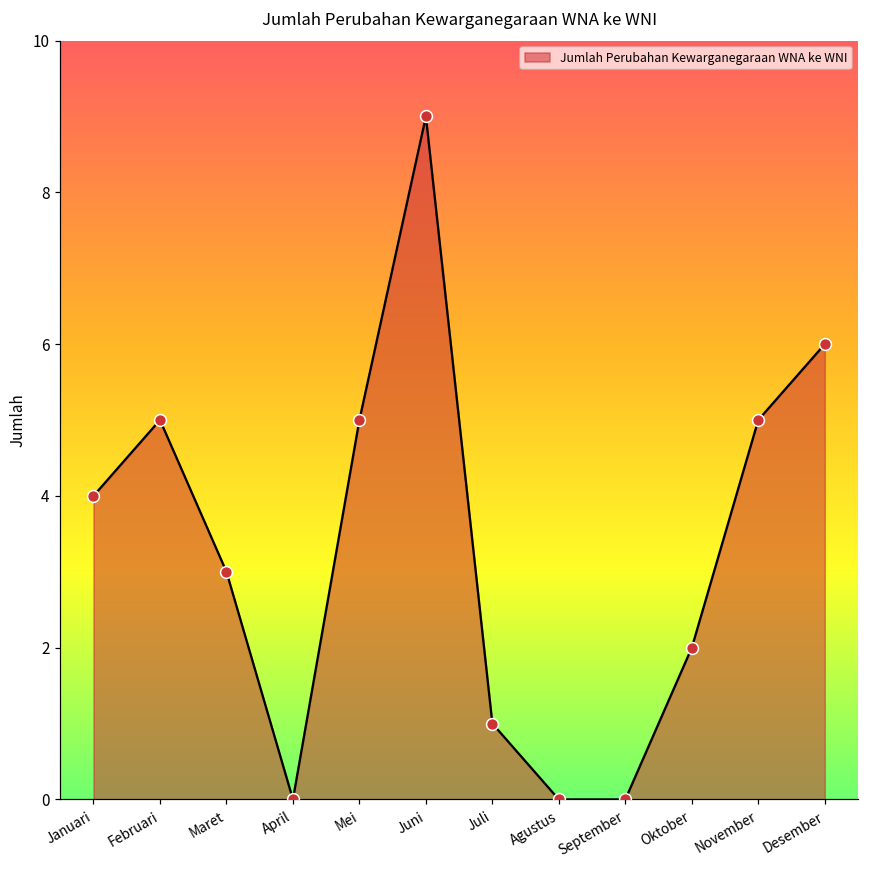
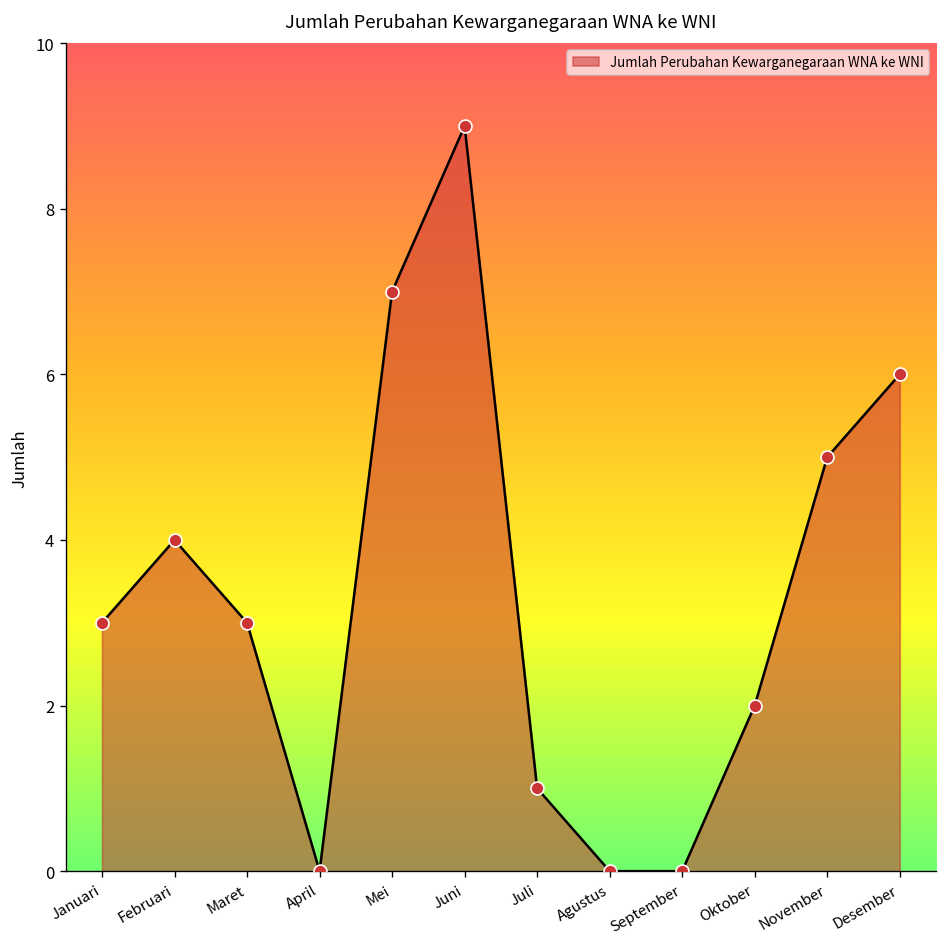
  {
-   "Januari": 4,
-   "Februari": 5,
+   "Januari": 3,
+   "Februari": 4,
    "Maret": 3,
    "April": 0,
-   "Mei": 5,
+   "Mei": 7,
    "Juni": 9,
    "Juli": 1,
    "Agustus": 0,
    "September": 0,
    "Oktober": 2,
    "November": 5,
    "Desember": 6
  }
